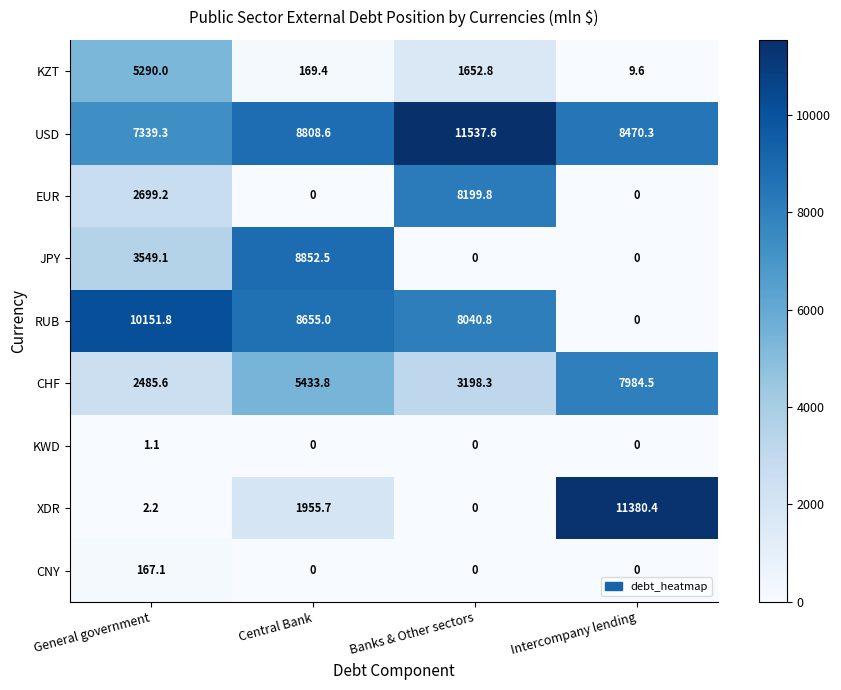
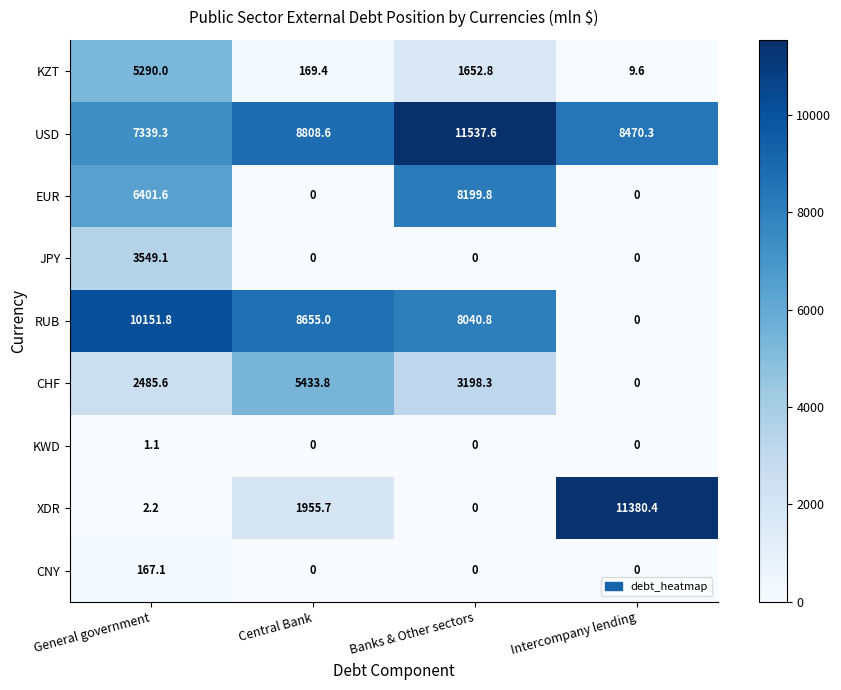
  {
    "KZT": {
      "General government": 5290.0,
      "Central Bank": 169.4,
      "Banks & Other sectors": 1652.8,
      "Intercompany lending": 9.6
    },
    "USD": {
      "General government": 7339.3,
      "Central Bank": 8808.6,
      "Banks & Other sectors": 11537.6,
      "Intercompany lending": 8470.3
    },
    "EUR": {
-     "General government": 2699.2,
+     "General government": 6401.6,
      "Central Bank": 0,
      "Banks & Other sectors": 8199.8,
      "Intercompany lending": 0
    },
    "JPY": {
      "General government": 3549.1,
-     "Central Bank": 8852.5,
+     "Central Bank": 0,
      "Banks & Other sectors": 0,
      "Intercompany lending": 0
    },
    "RUB": {
      "General government": 10151.8,
      "Central Bank": 8655.0,
      "Banks & Other sectors": 8040.8,
      "Intercompany lending": 0
    },
    "CHF": {
      "General government": 2485.6,
      "Central Bank": 5433.8,
      "Banks & Other sectors": 3198.3,
-     "Intercompany lending": 7984.5
+     "Intercompany lending": 0
    },
    "KWD": {
      "General government": 1.1,
      "Central Bank": 0,
      "Banks & Other sectors": 0,
      "Intercompany lending": 0
    },
    "XDR": {
      "General government": 2.2,
      "Central Bank": 1955.7,
      "Banks & Other sectors": 0,
      "Intercompany lending": 11380.4
    },
    "CNY": {
      "General government": 167.1,
      "Central Bank": 0,
      "Banks & Other sectors": 0,
      "Intercompany lending": 0
    }
  }
